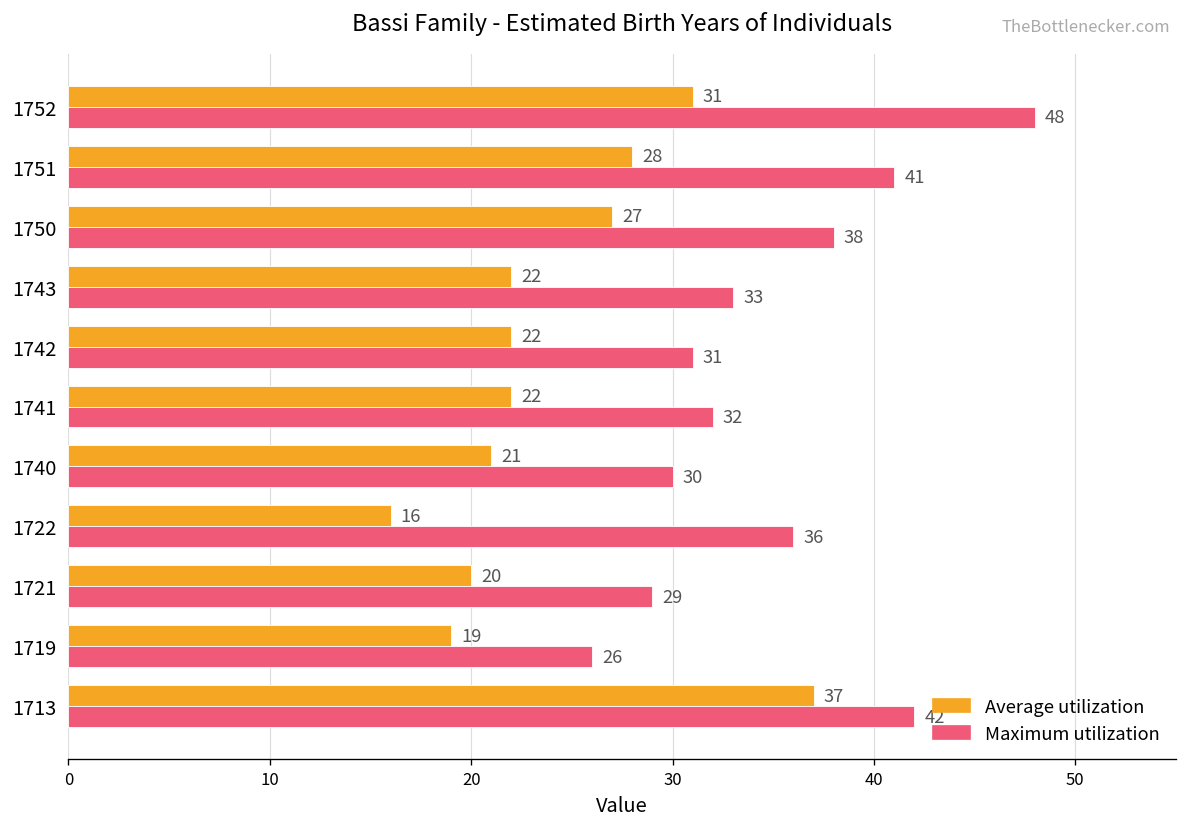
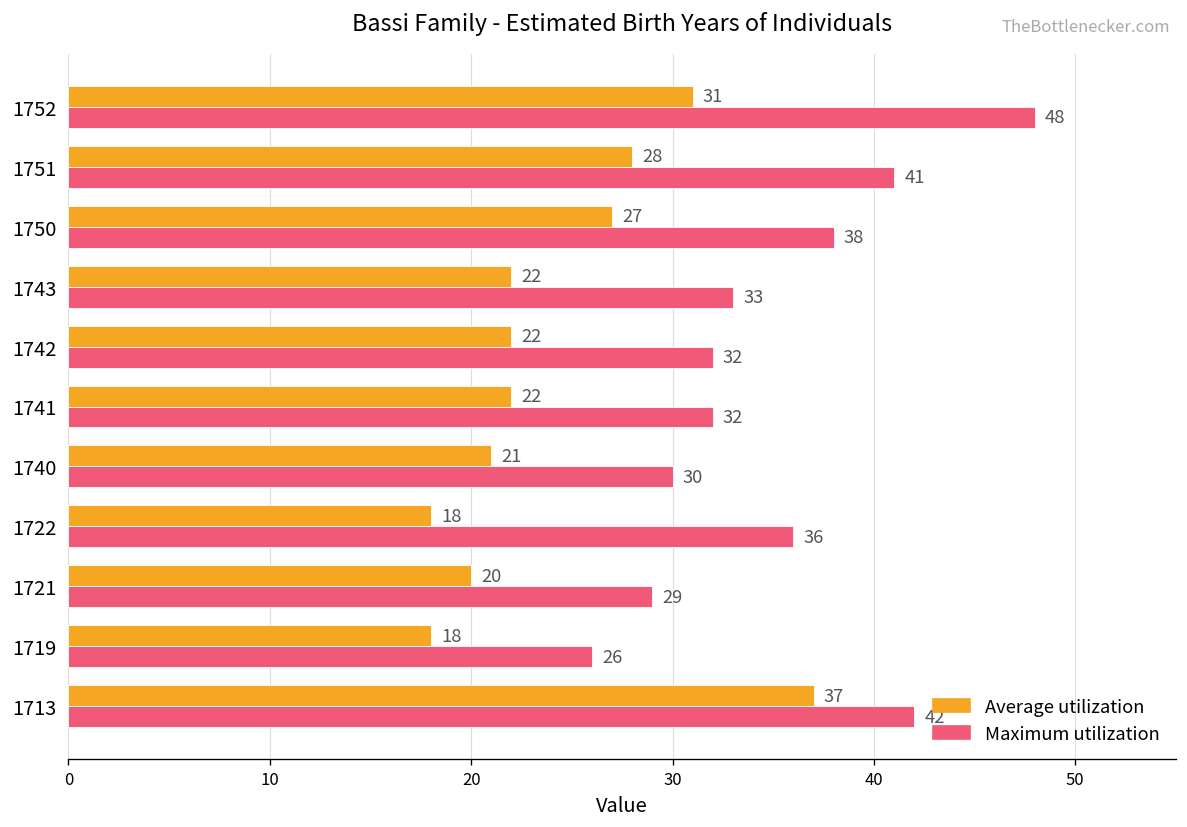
  {
    "Average utilization": {
      "1752": 31,
      "1751": 28,
      "1750": 27,
      "1743": 22,
      "1742": 22,
      "1741": 22,
      "1740": 21,
-     "1722": 16,
+     "1722": 18,
      "1721": 20,
-     "1719": 19,
+     "1719": 18,
      "1713": 37
    },
    "Maximum utilization": {
      "1752": 48,
      "1751": 41,
      "1750": 38,
      "1743": 33,
-     "1742": 31,
+     "1742": 32,
      "1741": 32,
      "1740": 30,
      "1722": 36,
      "1721": 29,
      "1719": 26,
      "1713": 42
    }
  }
